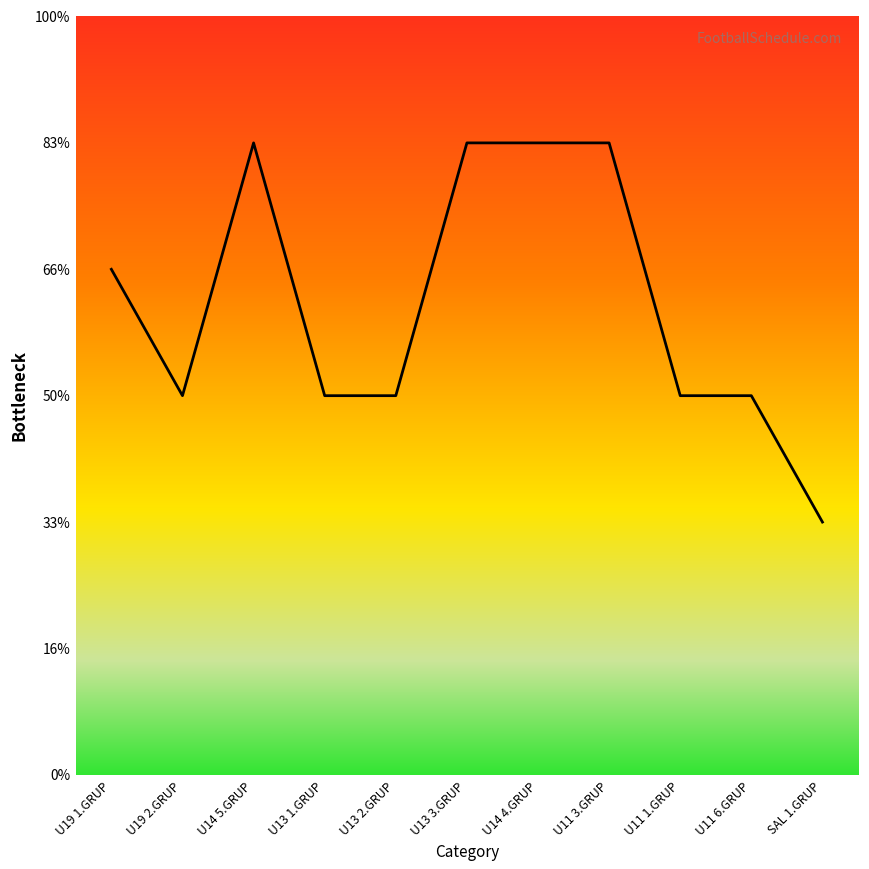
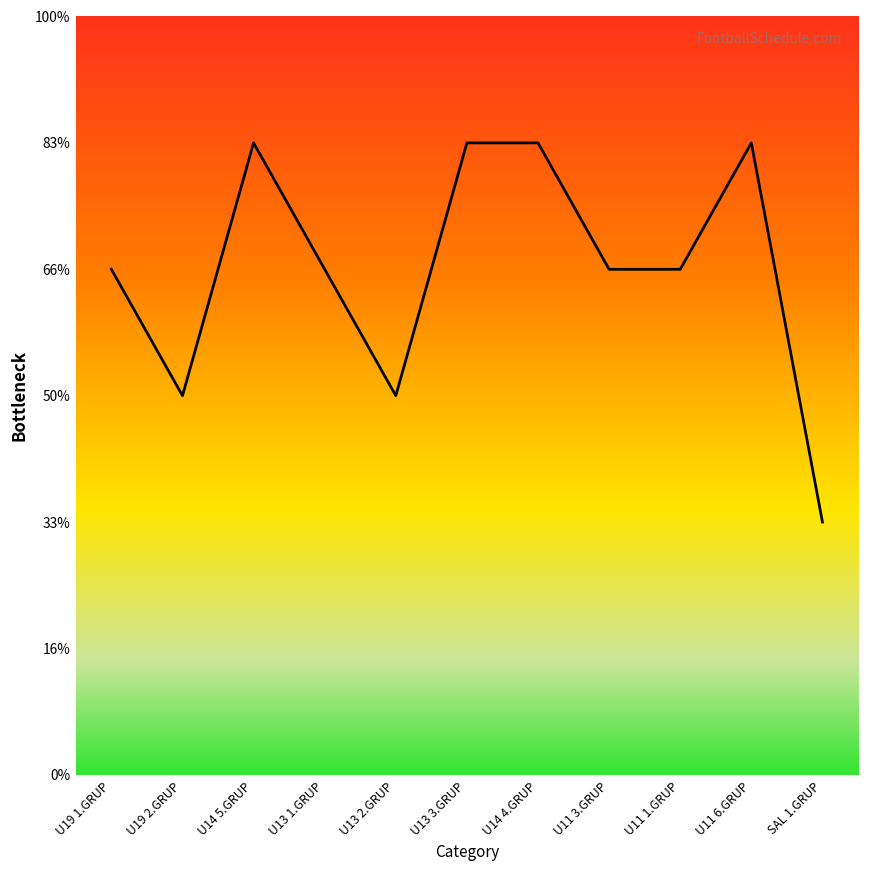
  {
    "U19 1.GRUP": "67%",
    "U19 2.GRUP": "50%",
    "U14 5.GRUP": "83%",
-   "U13 1.GRUP": "50%",
+   "U13 1.GRUP": "67%",
    "U13 2.GRUP": "50%",
    "U13 3.GRUP": "83%",
    "U14 4.GRUP": "83%",
-   "U11 3.GRUP": "83%",
-   "U11 1.GRUP": "50%",
-   "U11 6.GRUP": "50%",
+   "U11 3.GRUP": "67%",
+   "U11 1.GRUP": "67%",
+   "U11 6.GRUP": "83%",
    "SAL 1.GRUP": "33%"
  }
